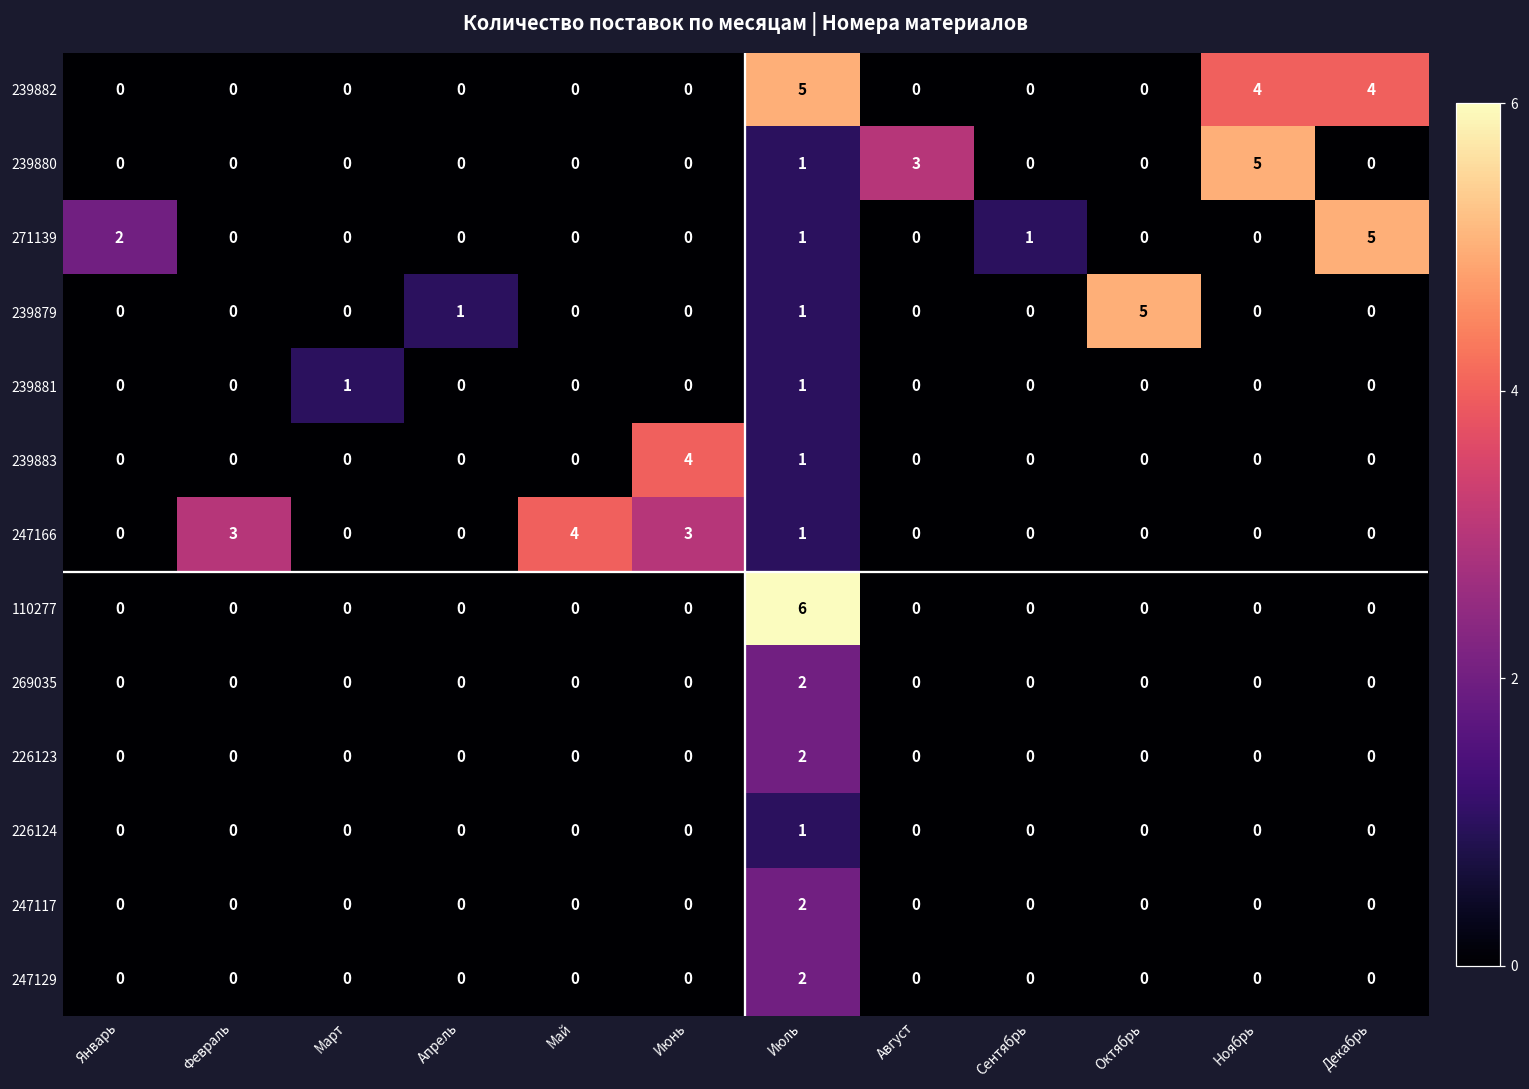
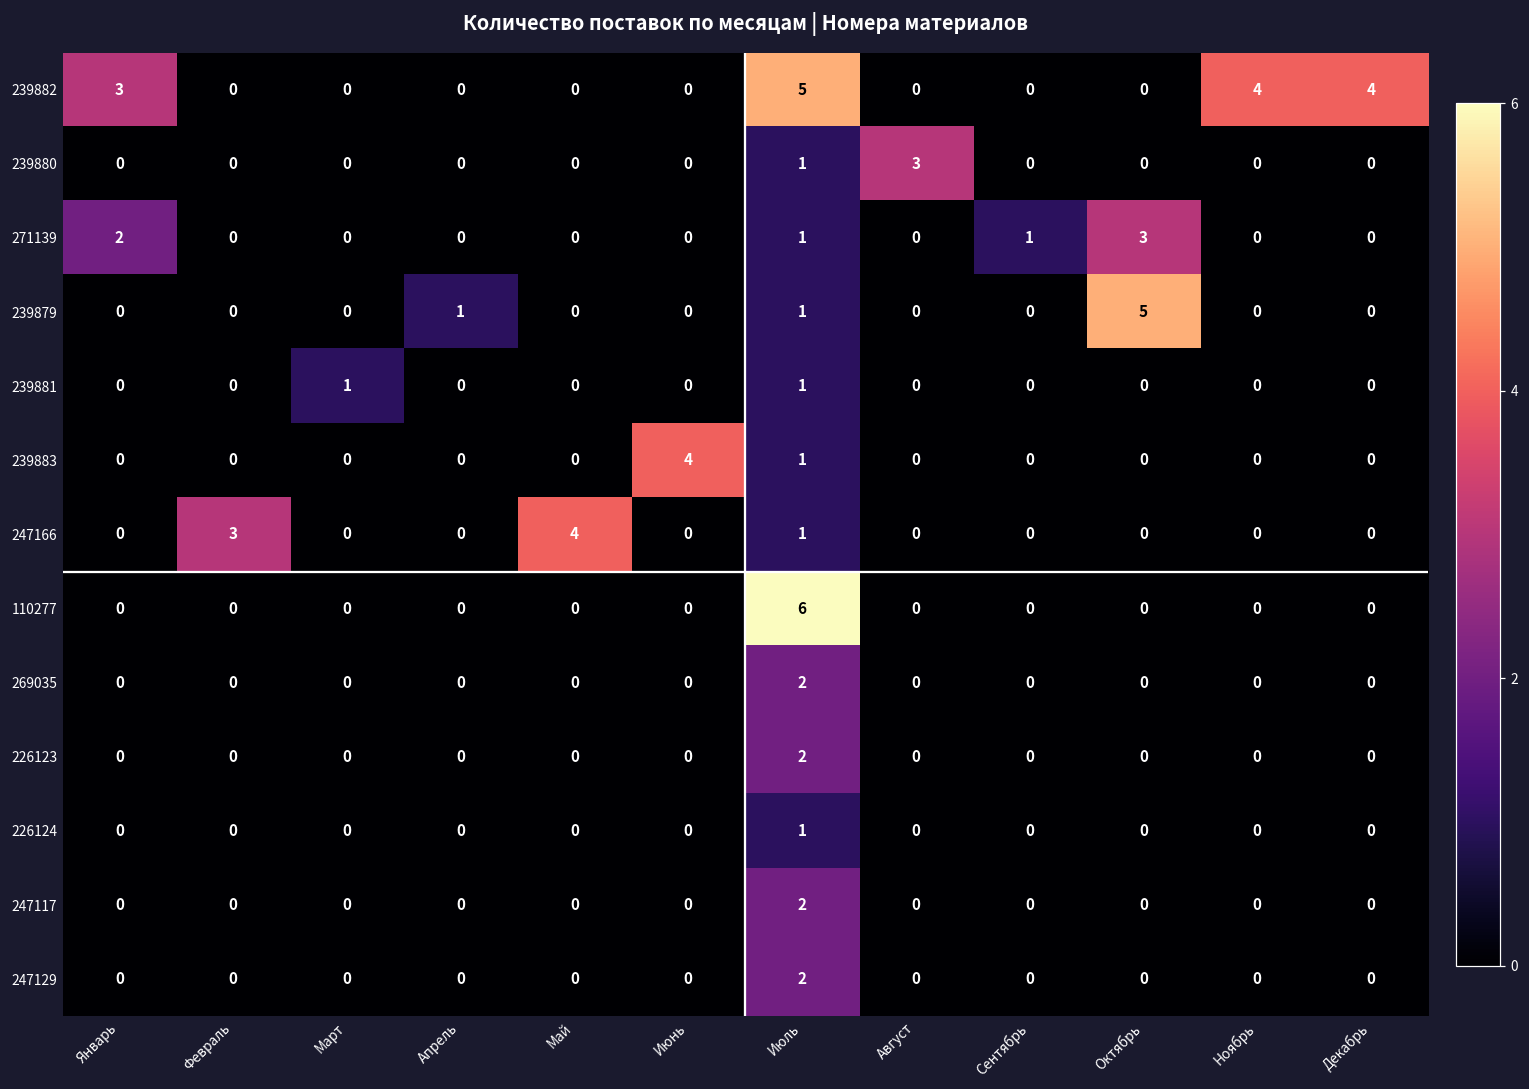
  {
    "239882": {
-     "Январь": 0,
+     "Январь": 3,
      "Февраль": 0,
      "Март": 0,
      "Апрель": 0,
      "Май": 0,
      "Июнь": 0,
      "Июль": 5,
      "Август": 0,
      "Сентябрь": 0,
      "Октябрь": 0,
      "Ноябрь": 4,
      "Декабрь": 4
    },
    "239880": {
      "Январь": 0,
      "Февраль": 0,
      "Март": 0,
      "Апрель": 0,
      "Май": 0,
      "Июнь": 0,
      "Июль": 1,
      "Август": 3,
      "Сентябрь": 0,
      "Октябрь": 0,
-     "Ноябрь": 5,
+     "Ноябрь": 0,
      "Декабрь": 0
    },
    "271139": {
      "Январь": 2,
      "Февраль": 0,
      "Март": 0,
      "Апрель": 0,
      "Май": 0,
      "Июнь": 0,
      "Июль": 1,
      "Август": 0,
      "Сентябрь": 1,
-     "Октябрь": 0,
+     "Октябрь": 3,
      "Ноябрь": 0,
-     "Декабрь": 5
+     "Декабрь": 0
    },
    "239879": {
      "Январь": 0,
      "Февраль": 0,
      "Март": 0,
      "Апрель": 1,
      "Май": 0,
      "Июнь": 0,
      "Июль": 1,
      "Август": 0,
      "Сентябрь": 0,
      "Октябрь": 5,
      "Ноябрь": 0,
      "Декабрь": 0
    },
    "239881": {
      "Январь": 0,
      "Февраль": 0,
      "Март": 1,
      "Апрель": 0,
      "Май": 0,
      "Июнь": 0,
      "Июль": 1,
      "Август": 0,
      "Сентябрь": 0,
      "Октябрь": 0,
      "Ноябрь": 0,
      "Декабрь": 0
    },
    "239883": {
      "Январь": 0,
      "Февраль": 0,
      "Март": 0,
      "Апрель": 0,
      "Май": 0,
      "Июнь": 4,
      "Июль": 1,
      "Август": 0,
      "Сентябрь": 0,
      "Октябрь": 0,
      "Ноябрь": 0,
      "Декабрь": 0
    },
    "247166": {
      "Январь": 0,
      "Февраль": 3,
      "Март": 0,
      "Апрель": 0,
      "Май": 4,
-     "Июнь": 3,
+     "Июнь": 0,
      "Июль": 1,
      "Август": 0,
      "Сентябрь": 0,
      "Октябрь": 0,
      "Ноябрь": 0,
      "Декабрь": 0
    },
    "110277": {
      "Январь": 0,
      "Февраль": 0,
      "Март": 0,
      "Апрель": 0,
      "Май": 0,
      "Июнь": 0,
      "Июль": 6,
      "Август": 0,
      "Сентябрь": 0,
      "Октябрь": 0,
      "Ноябрь": 0,
      "Декабрь": 0
    },
    "269035": {
      "Январь": 0,
      "Февраль": 0,
      "Март": 0,
      "Апрель": 0,
      "Май": 0,
      "Июнь": 0,
      "Июль": 2,
      "Август": 0,
      "Сентябрь": 0,
      "Октябрь": 0,
      "Ноябрь": 0,
      "Декабрь": 0
    },
    "226123": {
      "Январь": 0,
      "Февраль": 0,
      "Март": 0,
      "Апрель": 0,
      "Май": 0,
      "Июнь": 0,
      "Июль": 2,
      "Август": 0,
      "Сентябрь": 0,
      "Октябрь": 0,
      "Ноябрь": 0,
      "Декабрь": 0
    },
    "226124": {
      "Январь": 0,
      "Февраль": 0,
      "Март": 0,
      "Апрель": 0,
      "Май": 0,
      "Июнь": 0,
      "Июль": 1,
      "Август": 0,
      "Сентябрь": 0,
      "Октябрь": 0,
      "Ноябрь": 0,
      "Декабрь": 0
    },
    "247117": {
      "Январь": 0,
      "Февраль": 0,
      "Март": 0,
      "Апрель": 0,
      "Май": 0,
      "Июнь": 0,
      "Июль": 2,
      "Август": 0,
      "Сентябрь": 0,
      "Октябрь": 0,
      "Ноябрь": 0,
      "Декабрь": 0
    },
    "247129": {
      "Январь": 0,
      "Февраль": 0,
      "Март": 0,
      "Апрель": 0,
      "Май": 0,
      "Июнь": 0,
      "Июль": 2,
      "Август": 0,
      "Сентябрь": 0,
      "Октябрь": 0,
      "Ноябрь": 0,
      "Декабрь": 0
    }
  }
